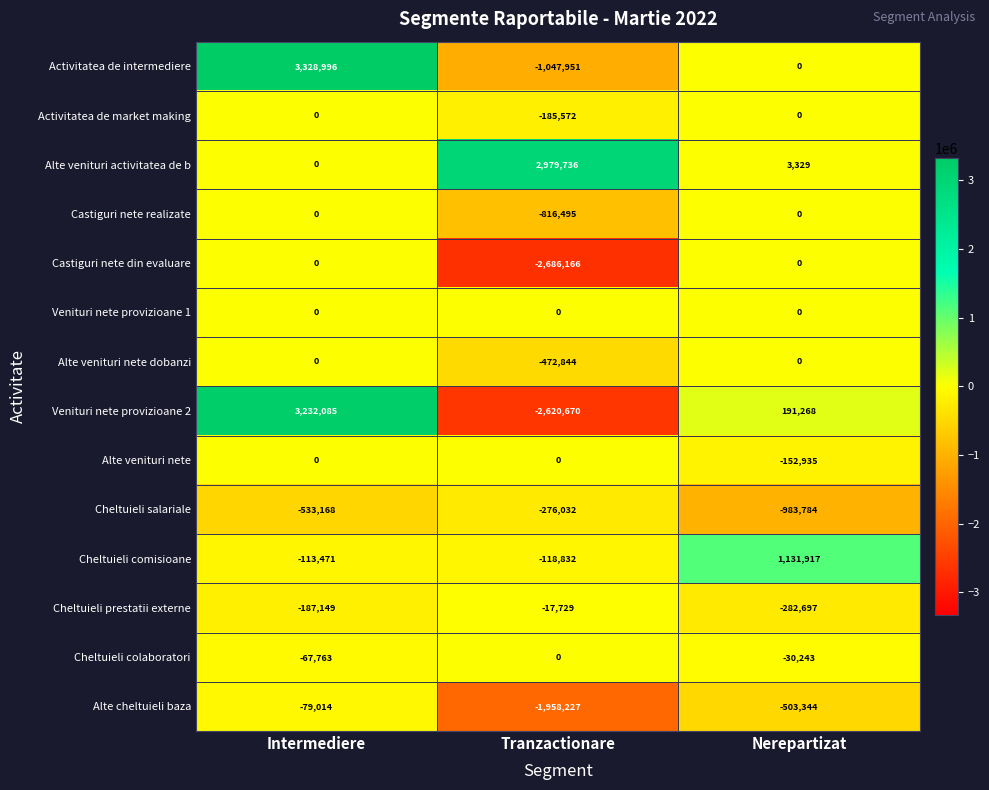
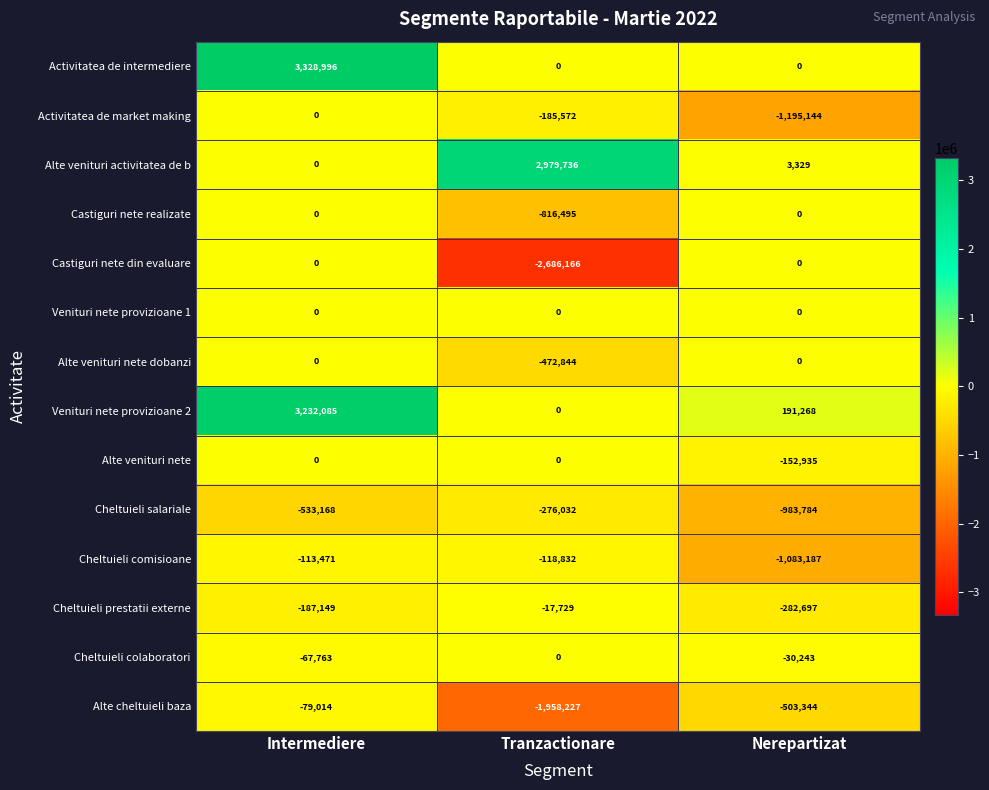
  {
    "Activitatea de intermediere": {
      "Intermediere": "3,328,996",
-     "Tranzactionare": "-1,047,951",
+     "Tranzactionare": "0",
      "Nerepartizat": "0"
    },
    "Activitatea de market making": {
      "Intermediere": "0",
      "Tranzactionare": "-185,572",
-     "Nerepartizat": "0"
+     "Nerepartizat": "-1,195,144"
    },
    "Alte venituri activitatea de b": {
      "Intermediere": "0",
      "Tranzactionare": "2,979,736",
      "Nerepartizat": "3,329"
    },
    "Castiguri nete realizate": {
      "Intermediere": "0",
      "Tranzactionare": "-816,495",
      "Nerepartizat": "0"
    },
    "Castiguri nete din evaluare": {
      "Intermediere": "0",
      "Tranzactionare": "-2,686,166",
      "Nerepartizat": "0"
    },
    "Venituri nete provizioane 1": {
      "Intermediere": "0",
      "Tranzactionare": "0",
      "Nerepartizat": "0"
    },
    "Alte venituri nete dobanzi": {
      "Intermediere": "0",
      "Tranzactionare": "-472,844",
      "Nerepartizat": "0"
    },
    "Venituri nete provizioane 2": {
      "Intermediere": "3,232,085",
-     "Tranzactionare": "-2,620,670",
+     "Tranzactionare": "0",
      "Nerepartizat": "191,268"
    },
    "Alte venituri nete": {
      "Intermediere": "0",
      "Tranzactionare": "0",
      "Nerepartizat": "-152,935"
    },
    "Cheltuieli salariale": {
      "Intermediere": "-533,168",
      "Tranzactionare": "-276,032",
      "Nerepartizat": "-983,784"
    },
    "Cheltuieli comisioane": {
      "Intermediere": "-113,471",
      "Tranzactionare": "-118,832",
-     "Nerepartizat": "1,131,917"
+     "Nerepartizat": "-1,083,187"
    },
    "Cheltuieli prestatii externe": {
      "Intermediere": "-187,149",
      "Tranzactionare": "-17,729",
      "Nerepartizat": "-282,697"
    },
    "Cheltuieli colaboratori": {
      "Intermediere": "-67,763",
      "Tranzactionare": "0",
      "Nerepartizat": "-30,243"
    },
    "Alte cheltuieli baza": {
      "Intermediere": "-79,014",
      "Tranzactionare": "-1,958,227",
      "Nerepartizat": "-503,344"
    }
  }
